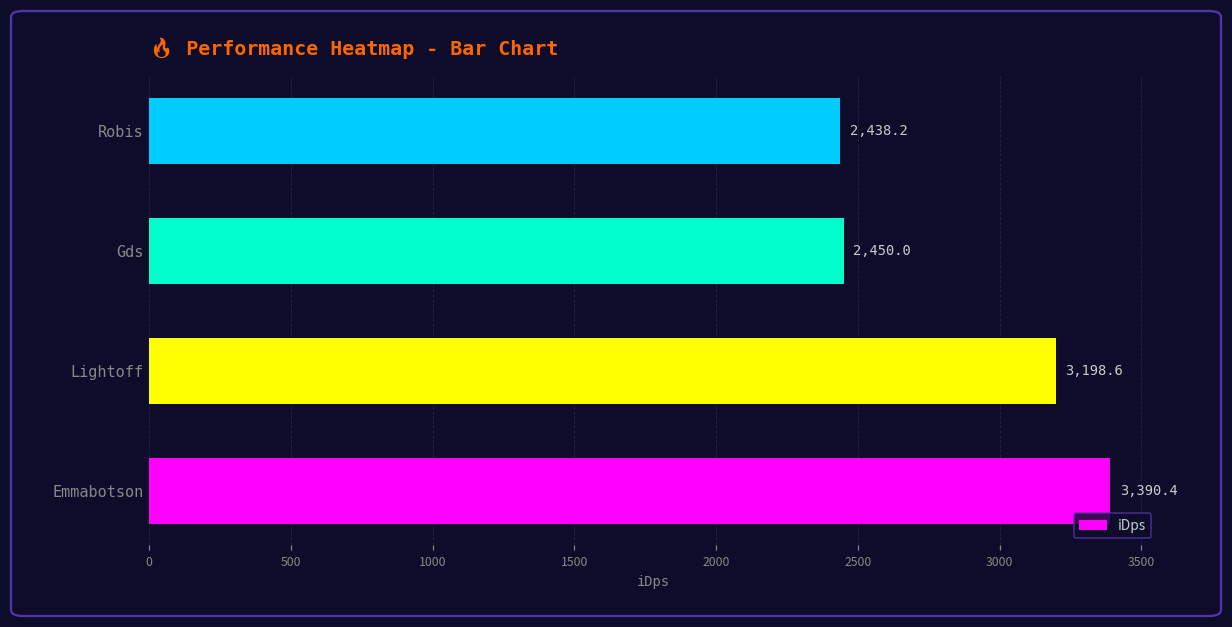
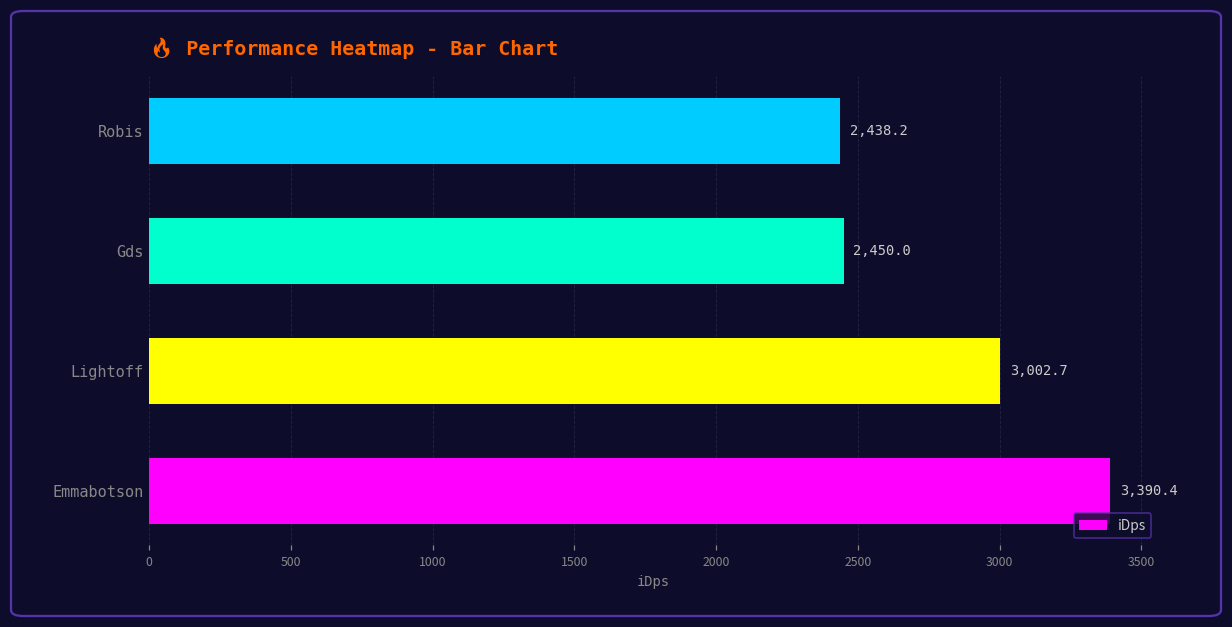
  {
    "Robis": "2,438.2",
    "Gds": "2,450.0",
-   "Lightoff": "3,198.6",
+   "Lightoff": "3,002.7",
    "Emmabotson": "3,390.4"
  }
